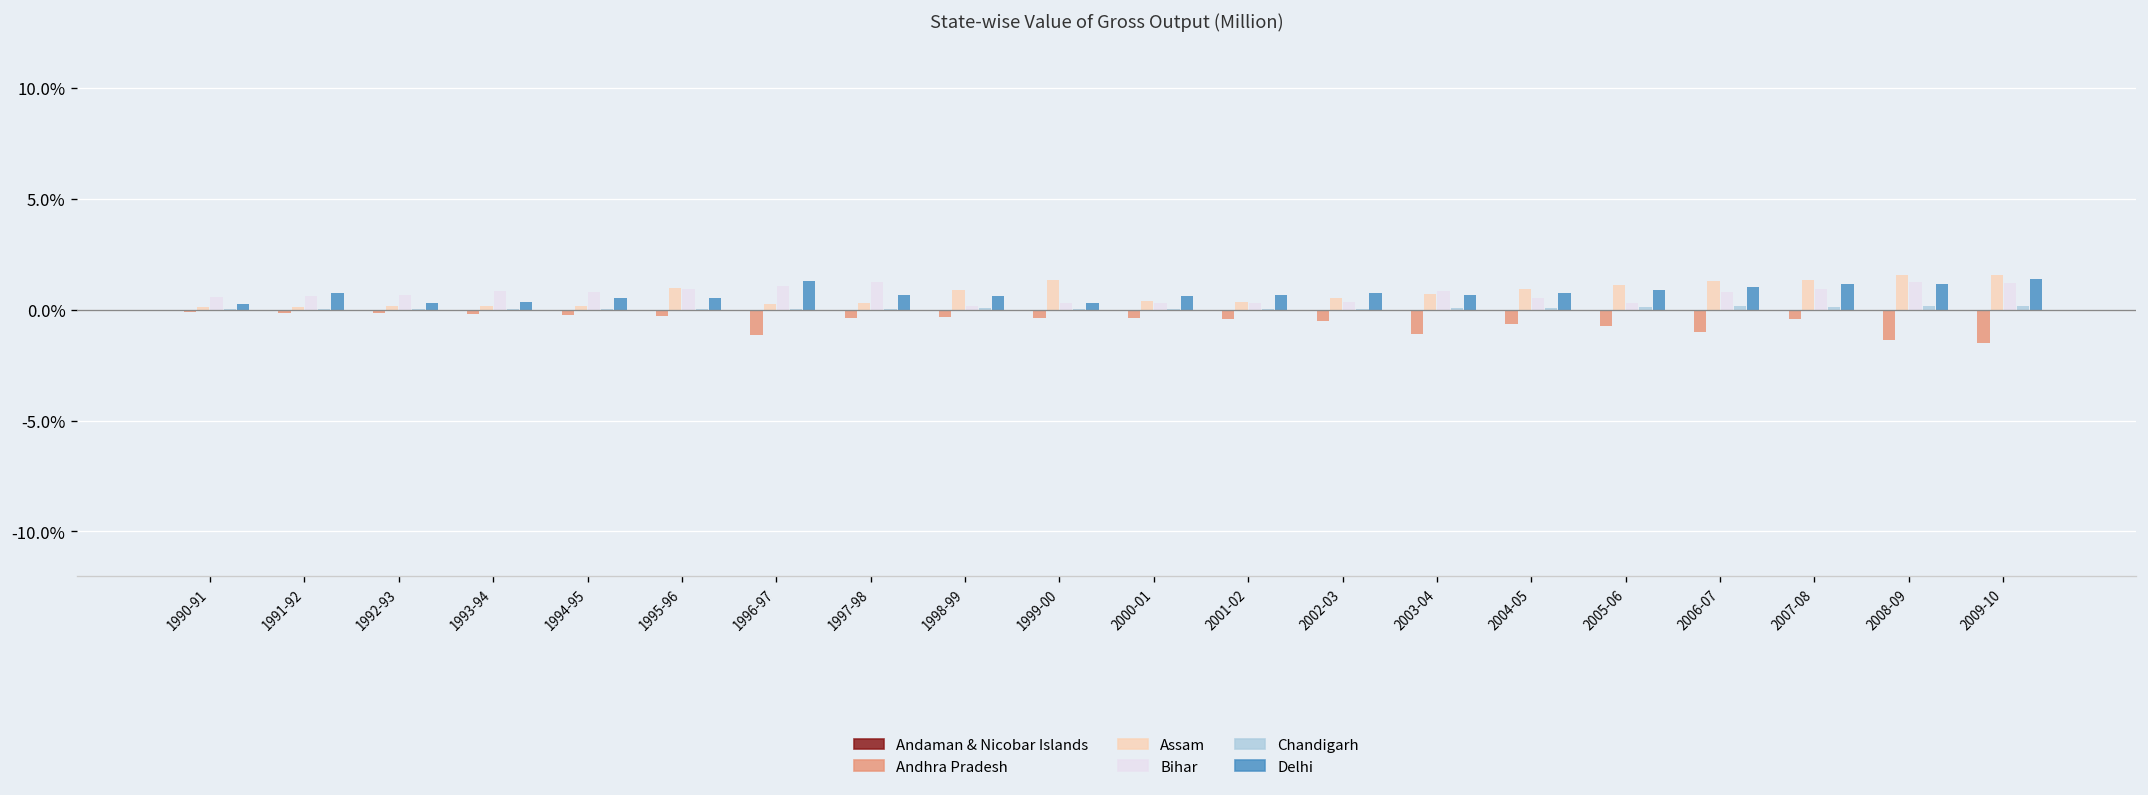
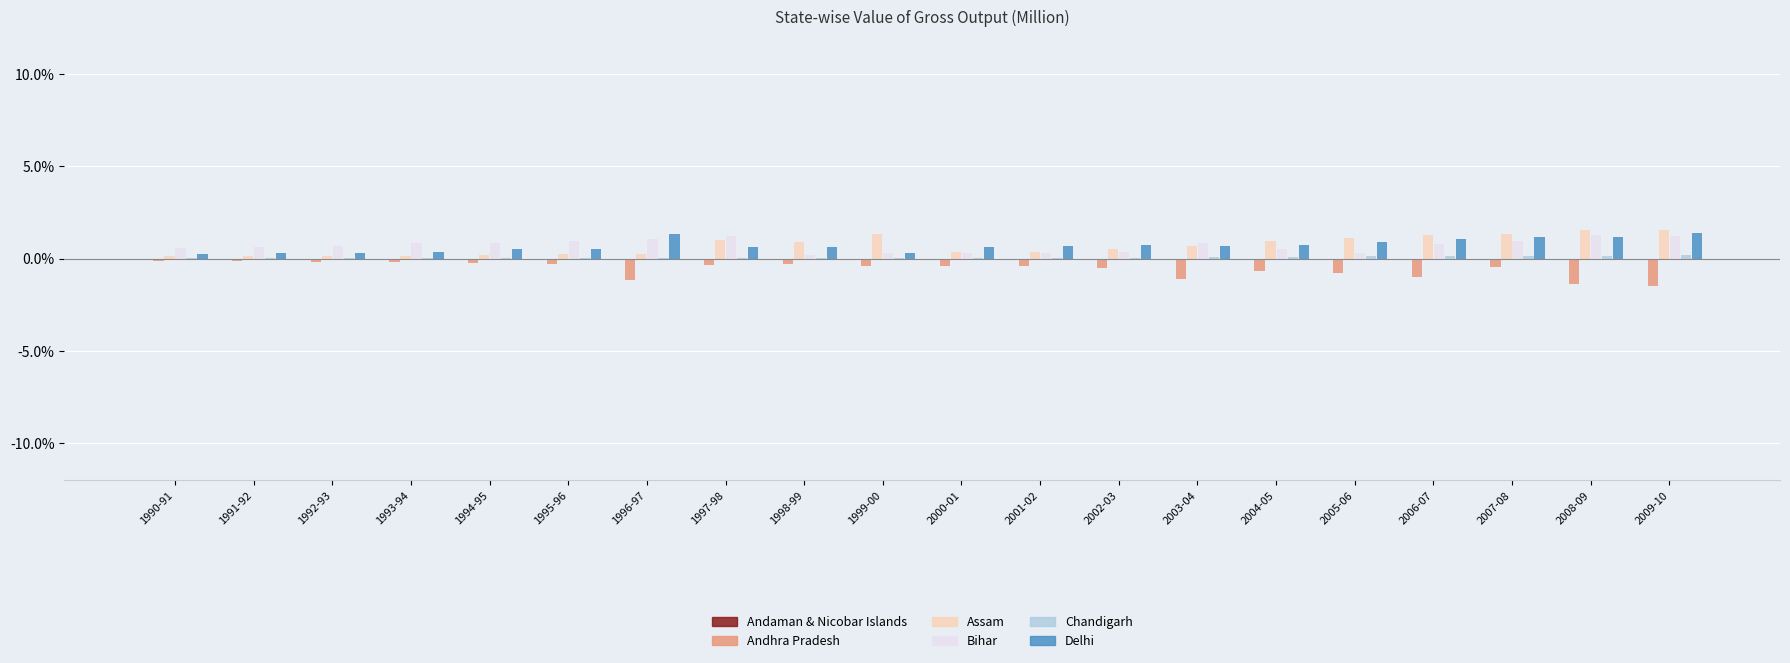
  {
    "Andhra Pradesh": {
      "1992-93": "-0.2%",
      "1993-94": "-0.2%",
      "1994-95": "-0.2%",
      "1995-96": "-0.3%",
      "1996-97": "-1.2%",
      "1997-98": "-0.4%",
      "1998-99": "-0.3%",
      "1999-00": "-0.4%",
      "2000-01": "-0.4%",
      "2001-02": "-0.4%",
      "2002-03": "-0.5%",
      "2003-04": "-1.1%",
      "2004-05": "-0.7%",
      "2005-06": "-0.8%",
      "2006-07": "-1.0%",
      "2007-08": "-0.4%",
      "2008-09": "-1.4%",
      "2009-10": "-1.5%"
    },
    "Assam": {
      "1991-92": "0.1%",
      "1992-93": "0.2%",
      "1993-94": "0.2%",
      "1994-95": "0.2%",
-     "1995-96": "1.0%",
+     "1995-96": "0.2%",
      "1996-97": "0.3%",
-     "1997-98": "0.3%",
+     "1997-98": "1.0%",
      "1998-99": "0.9%",
      "1999-00": "1.4%",
      "2000-01": "0.4%",
      "2001-02": "0.3%",
      "2002-03": "0.5%",
      "2003-04": "0.7%",
      "2004-05": "0.9%",
      "2005-06": "1.1%",
      "2006-07": "1.3%",
      "2007-08": "1.3%",
      "2008-09": "1.6%",
      "2009-10": "1.6%"
    },
    "Bihar": {
      "1990-91": "0.6%",
      "1991-92": "0.6%",
      "1992-93": "0.7%",
      "1993-94": "0.8%",
      "1994-95": "0.8%",
      "1995-96": "0.9%",
      "1996-97": "1.1%",
      "1997-98": "1.2%",
      "1998-99": "0.2%",
      "1999-00": "0.3%",
      "2000-01": "0.3%",
      "2001-02": "0.3%",
      "2002-03": "0.3%",
      "2003-04": "0.8%",
      "2004-05": "0.5%",
      "2005-06": "0.3%",
      "2006-07": "0.8%",
      "2007-08": "0.9%",
      "2008-09": "1.3%",
      "2009-10": "1.2%"
    },
    "Chandigarh": {
      "2006-07": "0.2%",
      "2007-08": "0.1%",
      "2008-09": "0.2%",
      "2009-10": "0.2%"
    },
    "Delhi": {
      "1990-91": "0.2%",
-     "1991-92": "0.8%",
+     "1991-92": "0.3%",
      "1992-93": "0.3%",
      "1993-94": "0.4%",
      "1994-95": "0.5%",
      "1995-96": "0.5%",
      "1996-97": "1.3%",
      "1997-98": "0.7%",
      "1998-99": "0.6%",
      "1999-00": "0.3%",
      "2000-01": "0.6%",
      "2001-02": "0.7%",
      "2002-03": "0.7%",
      "2003-04": "0.7%",
      "2004-05": "0.7%",
      "2005-06": "0.9%",
      "2006-07": "1.0%",
      "2007-08": "1.1%",
      "2008-09": "1.2%",
      "2009-10": "1.4%"
    }
  }
